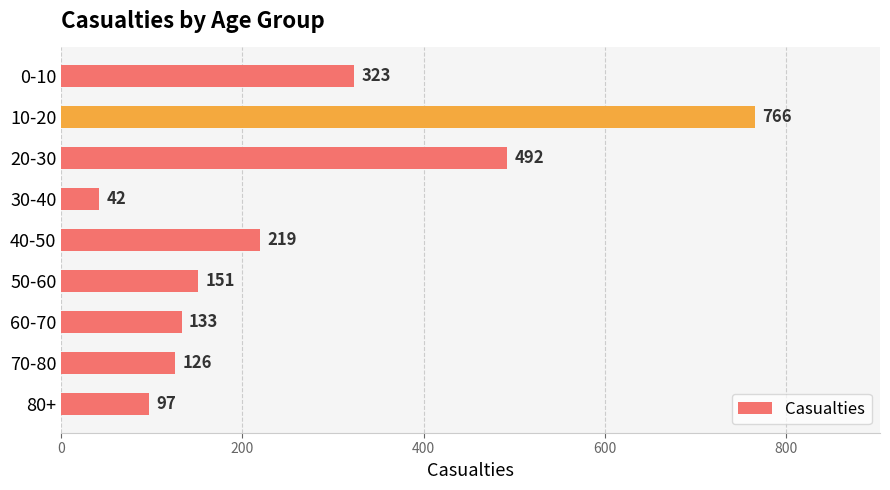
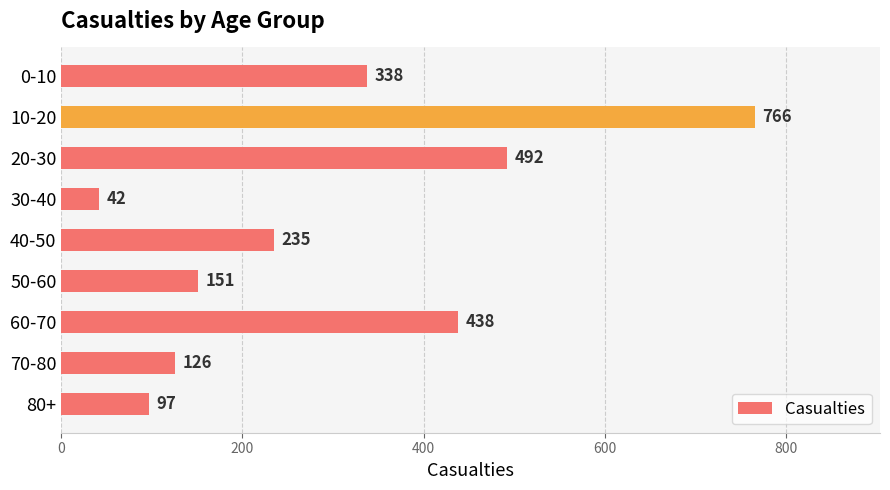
  {
-   "0-10": 323,
+   "0-10": 338,
    "10-20": 766,
    "20-30": 492,
    "30-40": 42,
-   "40-50": 219,
+   "40-50": 235,
    "50-60": 151,
-   "60-70": 133,
+   "60-70": 438,
    "70-80": 126,
    "80+": 97
  }
